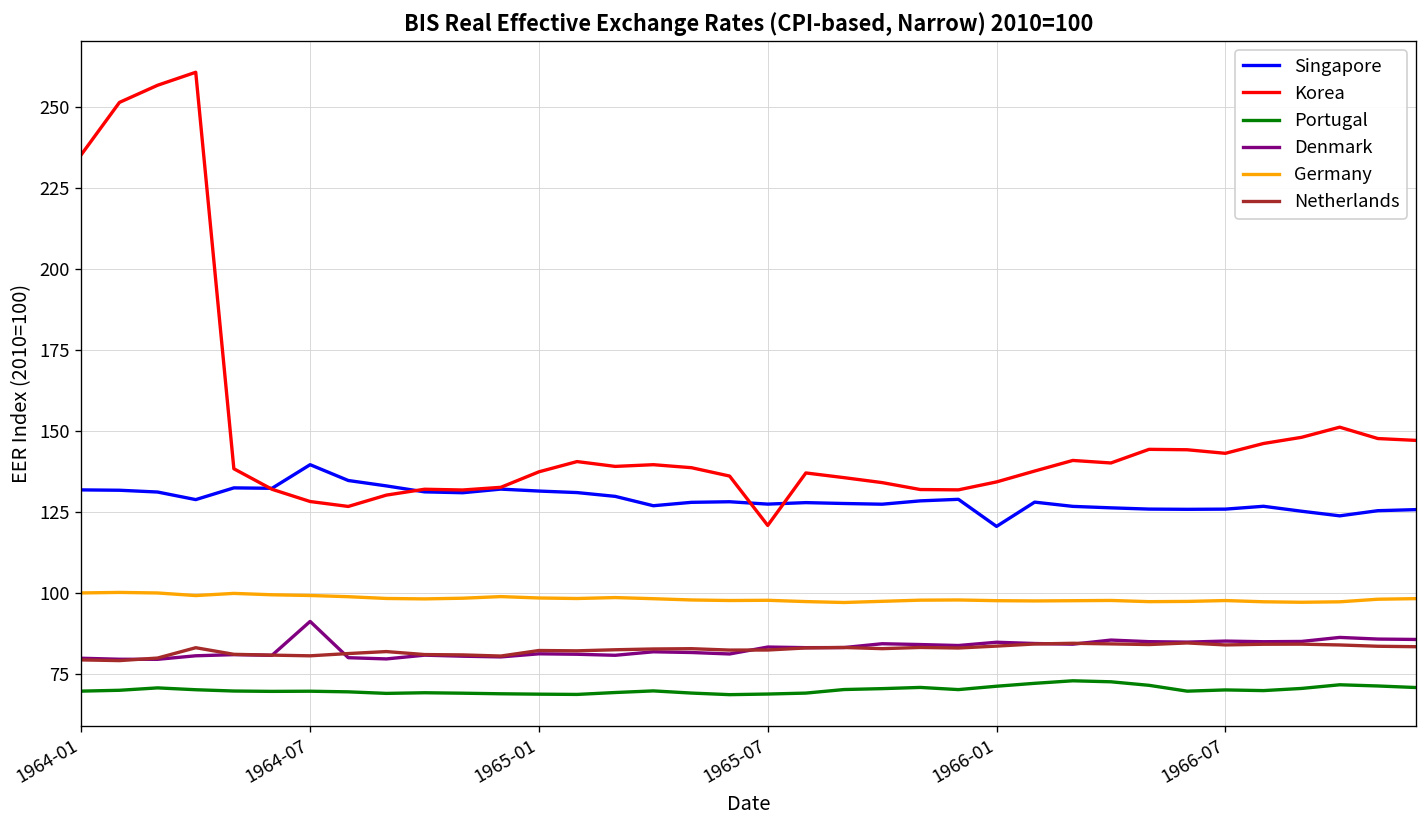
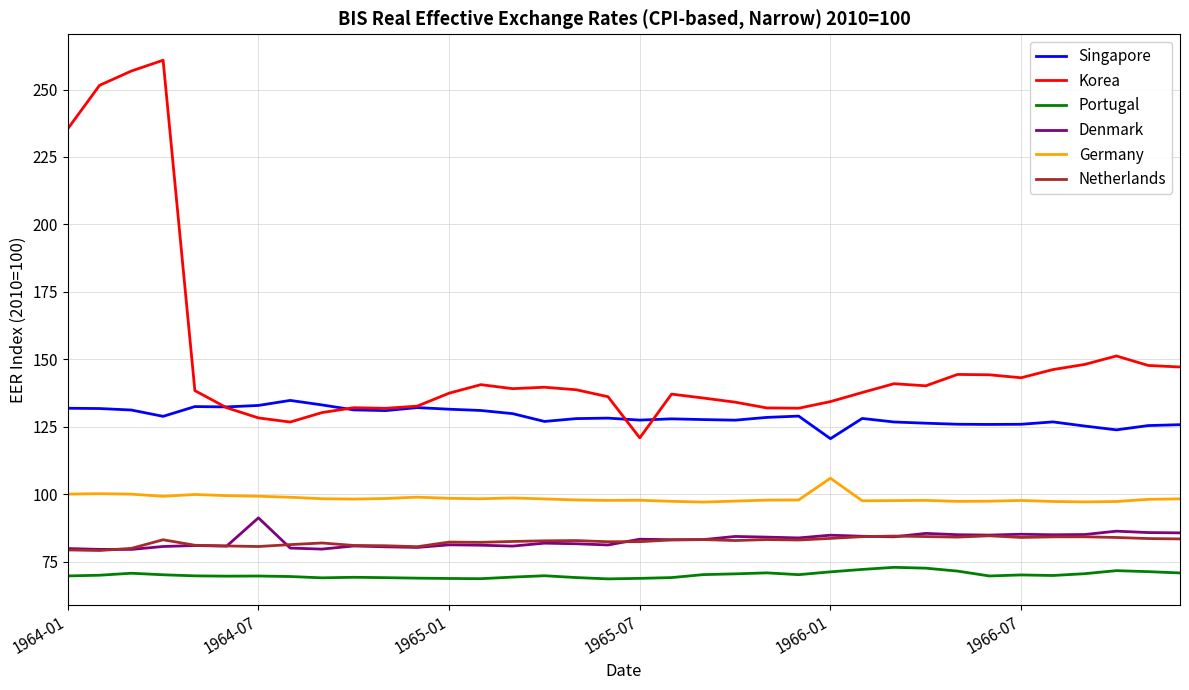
  {
    "Singapore": {
      "1964-01": 132,
-     "1964-07": 140,
+     "1964-07": 133,
      "1965-01": 132,
      "1965-07": 128,
      "1966-01": 121,
      "1966-07": 126
    },
    "Korea": {
      "1964-01": 235,
      "1964-07": 128,
      "1965-01": 138,
      "1965-07": 121,
      "1966-01": 134,
      "1966-07": 143
    },
    "Portugal": {
      "1964-01": 70,
      "1964-07": 70,
      "1965-01": 69,
      "1965-07": 69,
      "1966-01": 71,
      "1966-07": 70
    },
    "Denmark": {
      "1964-07": 91,
      "1965-01": 81,
      "1966-01": 85,
      "1966-07": 85
    },
    "Germany": {
      "1964-01": 100,
      "1964-07": 99,
      "1965-01": 99,
      "1965-07": 98,
-     "1966-01": 98,
+     "1966-01": 106,
      "1966-07": 98
    },
    "Netherlands": {
      "1964-07": 81,
      "1965-01": 82,
      "1966-01": 84,
      "1966-07": 84
    }
  }
